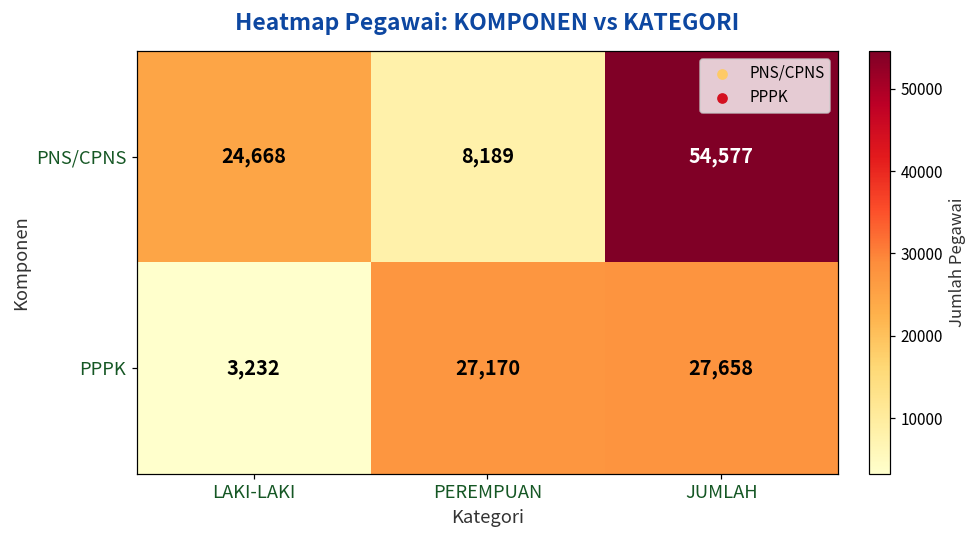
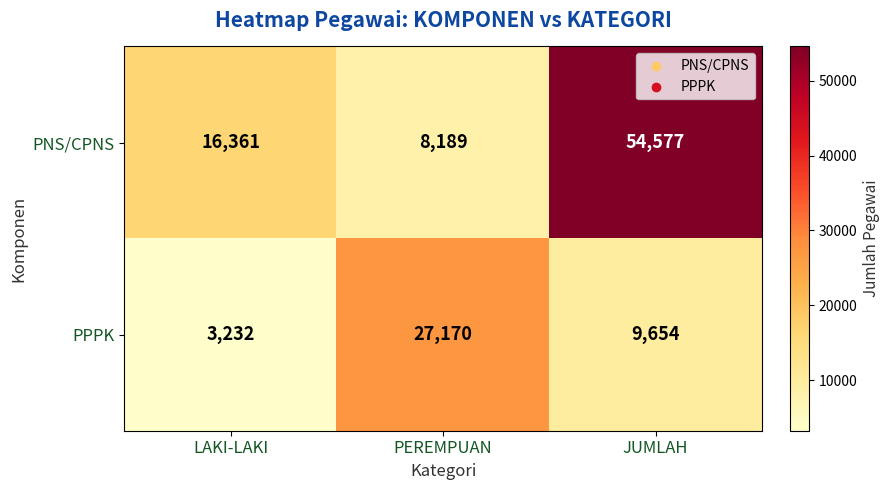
  {
    "PNS/CPNS": {
-     "LAKI-LAKI": "24,668",
+     "LAKI-LAKI": "16,361",
      "PEREMPUAN": "8,189",
      "JUMLAH": "54,577"
    },
    "PPPK": {
      "LAKI-LAKI": "3,232",
      "PEREMPUAN": "27,170",
-     "JUMLAH": "27,658"
+     "JUMLAH": "9,654"
    }
  }
